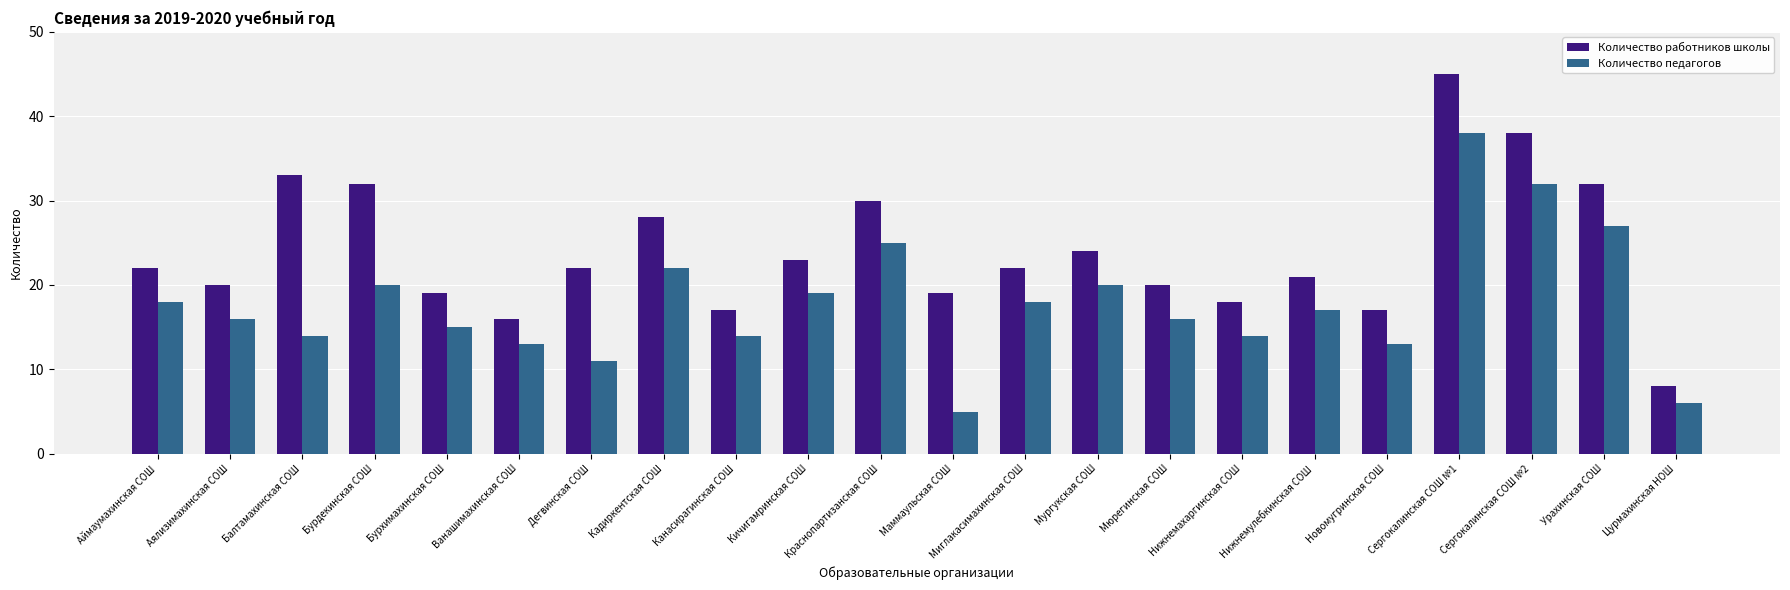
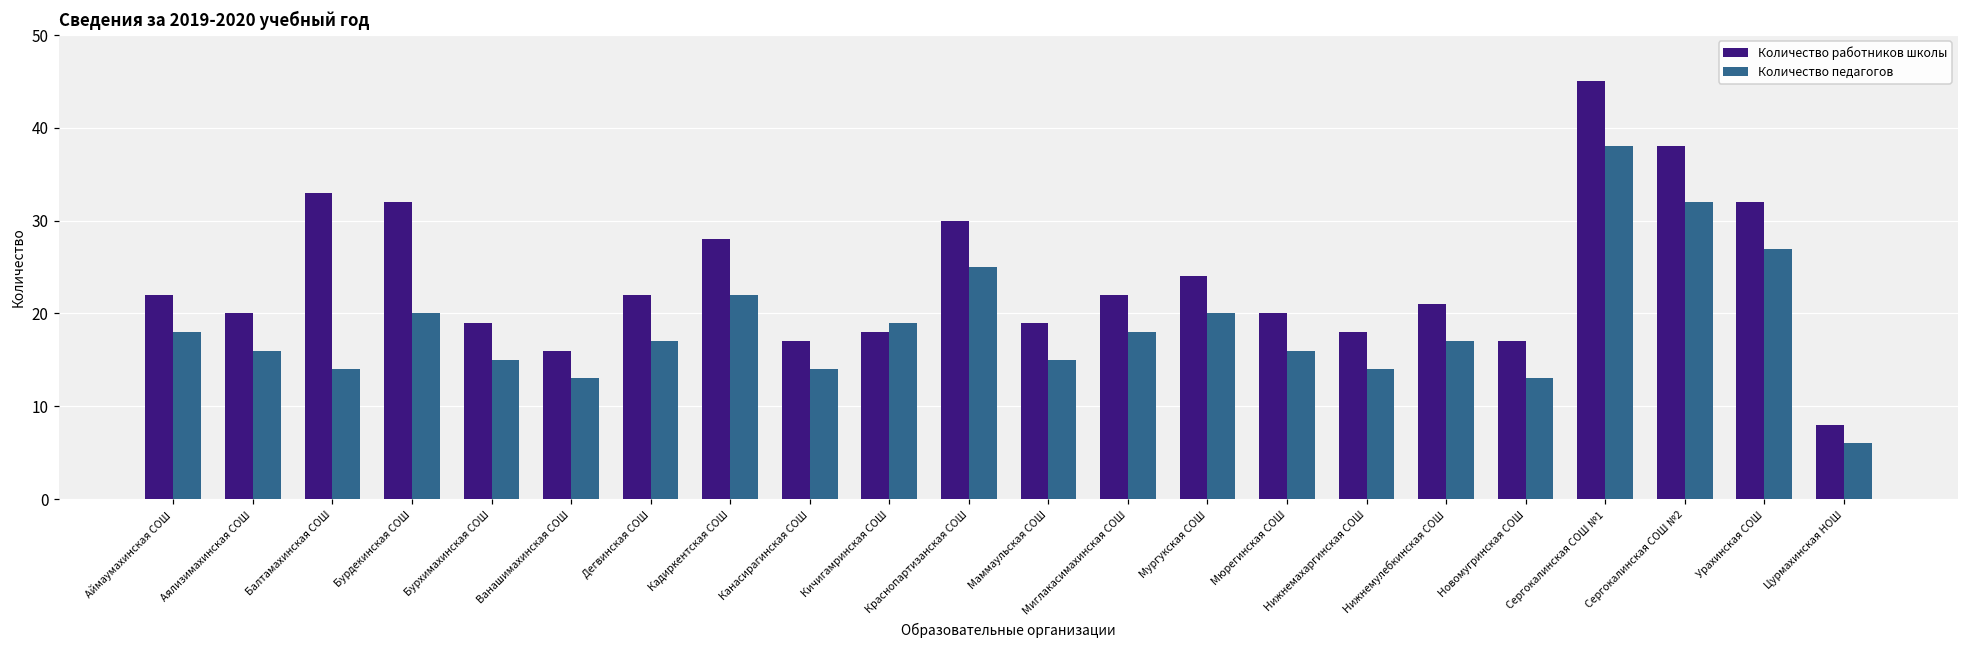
  {
    "Количество работников школы": {
      "Аймаумахинская СОШ": 22,
      "Аялизимахинская СОШ": 20,
      "Балтамахинская СОШ": 33,
      "Бурдекинская СОШ": 32,
      "Бурхимахинская СОШ": 19,
      "Ванашимахинская СОШ": 16,
      "Дегвинская СОШ": 22,
      "Кадиркентская СОШ": 28,
      "Канасирагинская СОШ": 17,
-     "Кичигамринская СОШ": 23,
+     "Кичигамринская СОШ": 18,
      "Краснопартизанская СОШ": 30,
      "Маммаульская СОШ": 19,
      "Миглакасимахинская СОШ": 22,
      "Мургукская СОШ": 24,
      "Мюрегинская СОШ": 20,
      "Нижнемахаргинская СОШ": 18,
      "Нижнемулебкинская СОШ": 21,
      "Новомугринская СОШ": 17,
      "Сергокалинская СОШ №1": 45,
      "Сергокалинская СОШ №2": 38,
      "Урахинская СОШ": 32,
      "Цурмахинская НОШ": 8
    },
    "Количество педагогов": {
      "Аймаумахинская СОШ": 18,
      "Аялизимахинская СОШ": 16,
      "Балтамахинская СОШ": 14,
      "Бурдекинская СОШ": 20,
      "Бурхимахинская СОШ": 15,
      "Ванашимахинская СОШ": 13,
-     "Дегвинская СОШ": 11,
+     "Дегвинская СОШ": 17,
      "Кадиркентская СОШ": 22,
      "Канасирагинская СОШ": 14,
      "Кичигамринская СОШ": 19,
      "Краснопартизанская СОШ": 25,
-     "Маммаульская СОШ": 5,
+     "Маммаульская СОШ": 15,
      "Миглакасимахинская СОШ": 18,
      "Мургукская СОШ": 20,
      "Мюрегинская СОШ": 16,
      "Нижнемахаргинская СОШ": 14,
      "Нижнемулебкинская СОШ": 17,
      "Новомугринская СОШ": 13,
      "Сергокалинская СОШ №1": 38,
      "Сергокалинская СОШ №2": 32,
      "Урахинская СОШ": 27,
      "Цурмахинская НОШ": 6
    }
  }
